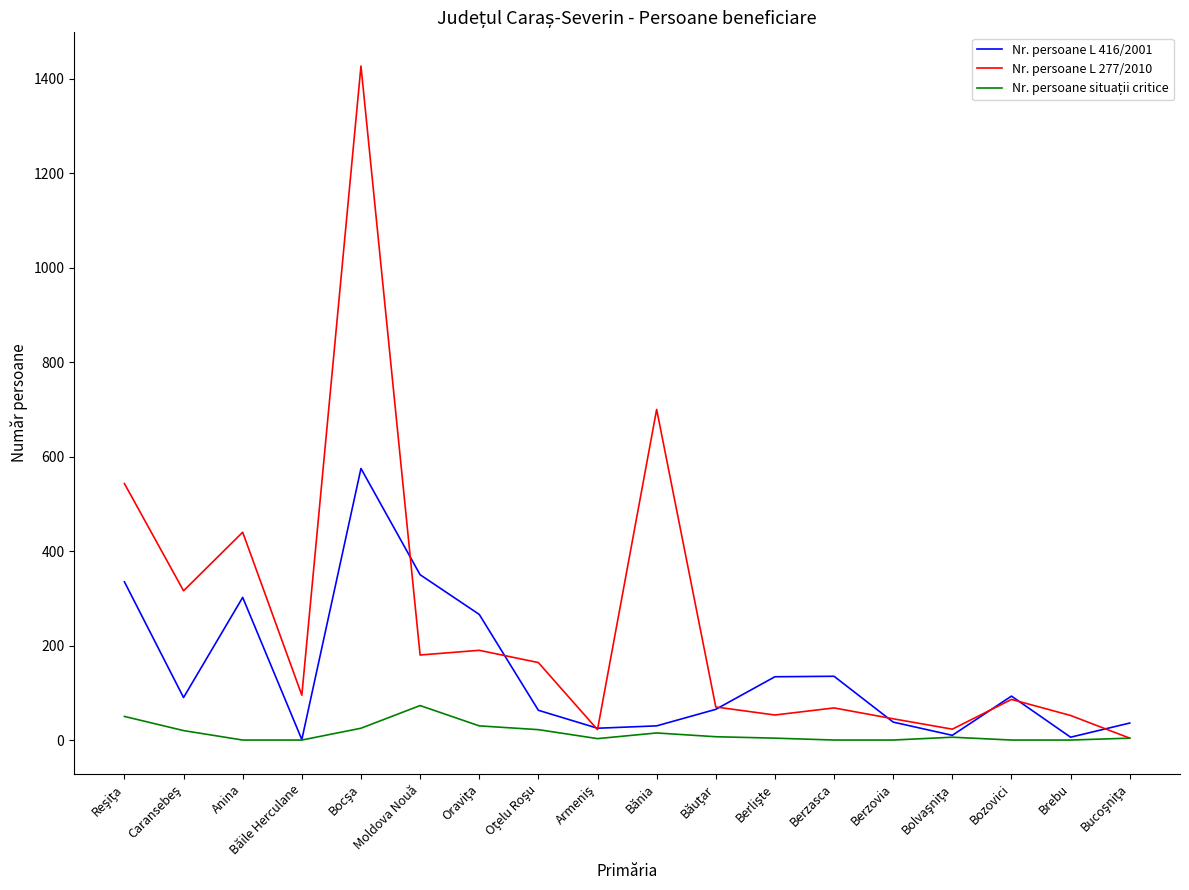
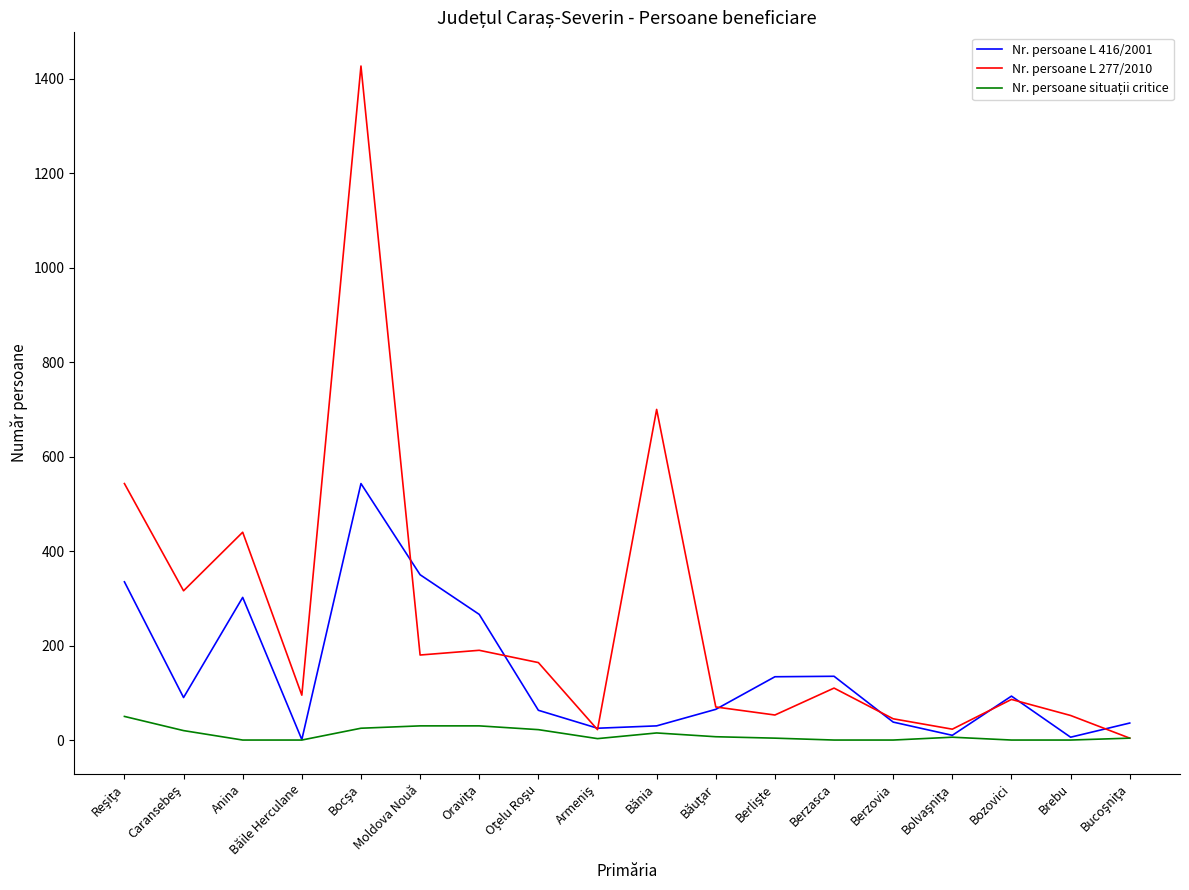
  {
    "Nr. persoane L 416/2001": {
      "Reşiţa": 340,
      "Caransebeş": 90,
      "Anina": 300,
-     "Bocşa": 580,
+     "Bocşa": 540,
      "Moldova Nouă": 350,
      "Oraviţa": 270,
      "Oţelu Roşu": 60,
      "Bănia": 30,
      "Berlişte": 130,
      "Berzasca": 140,
      "Berzovia": 40,
      "Bozovici": 90,
      "Brebu": 10,
      "Bucoşniţa": 40
    },
    "Nr. persoane L 277/2010": {
      "Reşiţa": 540,
      "Caransebeş": 320,
      "Anina": 440,
      "Băile Herculane": 100,
      "Bocşa": 1430,
      "Moldova Nouă": 180,
      "Oraviţa": 190,
      "Oţelu Roşu": 160,
      "Bănia": 700,
      "Berlişte": 50,
-     "Berzasca": 70,
+     "Berzasca": 110,
      "Berzovia": 50,
      "Bolvaşniţa": 20,
      "Bozovici": 90,
      "Brebu": 50
    },
    "Nr. persoane situații critice": {
      "Reşiţa": 50,
      "Caransebeş": 20,
      "Anina": 0,
      "Bocşa": 30,
-     "Moldova Nouă": 70,
+     "Moldova Nouă": 30,
      "Oraviţa": 30,
      "Oţelu Roşu": 20,
      "Armeniş": 0,
      "Bănia": 20,
      "Băuţar": 10,
      "Berlişte": 0,
      "Berzasca": 0,
      "Berzovia": 0,
      "Bozovici": 0,
      "Brebu": 0
    }
  }
